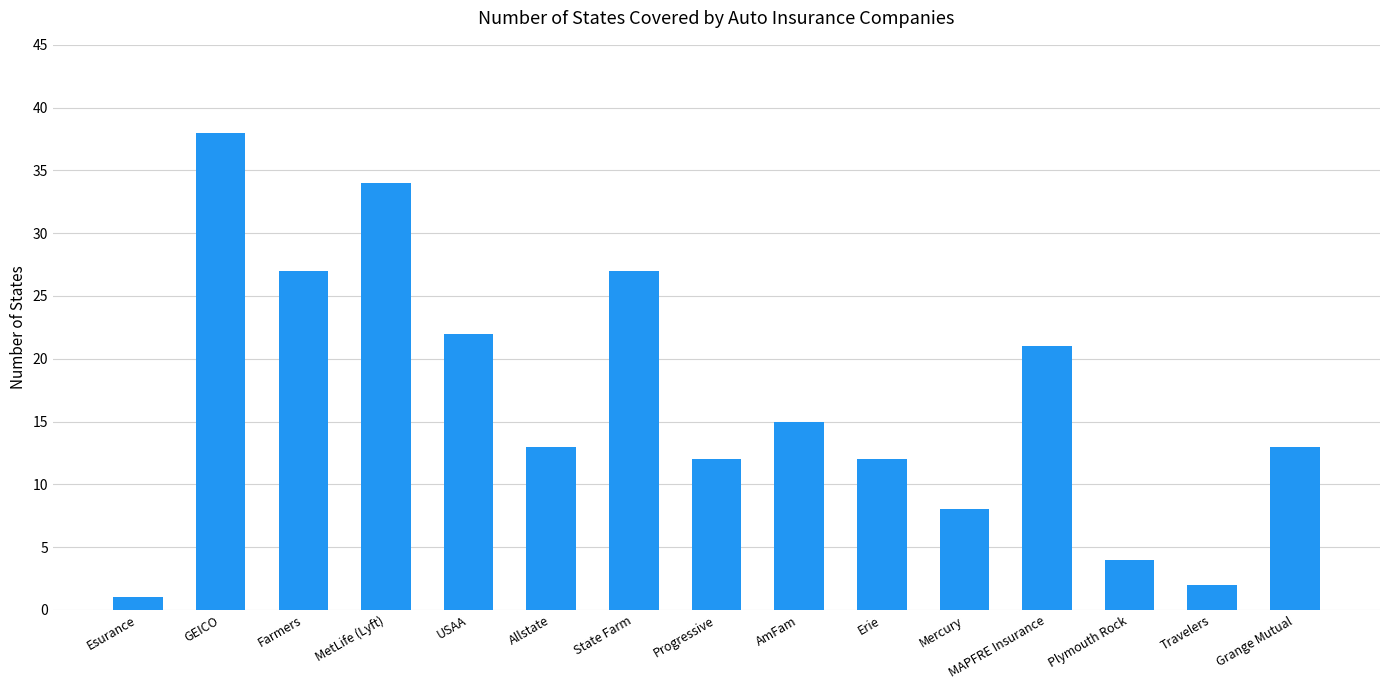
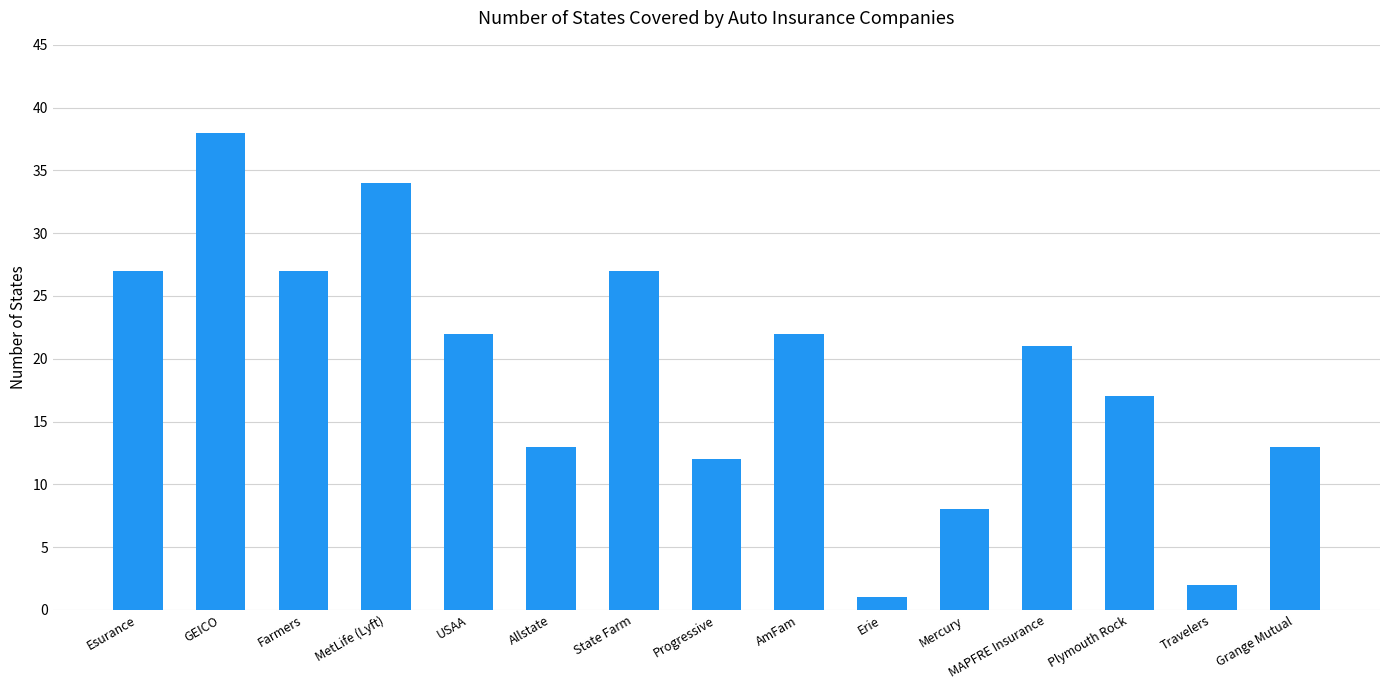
  {
-   "Esurance": 1,
+   "Esurance": 27,
    "GEICO": 38,
    "Farmers": 27,
    "MetLife (Lyft)": 34,
    "USAA": 22,
    "Allstate": 13,
    "State Farm": 27,
    "Progressive": 12,
-   "AmFam": 15,
-   "Erie": 12,
+   "AmFam": 22,
+   "Erie": 1,
    "Mercury": 8,
    "MAPFRE Insurance": 21,
-   "Plymouth Rock": 4,
+   "Plymouth Rock": 17,
    "Travelers": 2,
    "Grange Mutual": 13
  }
